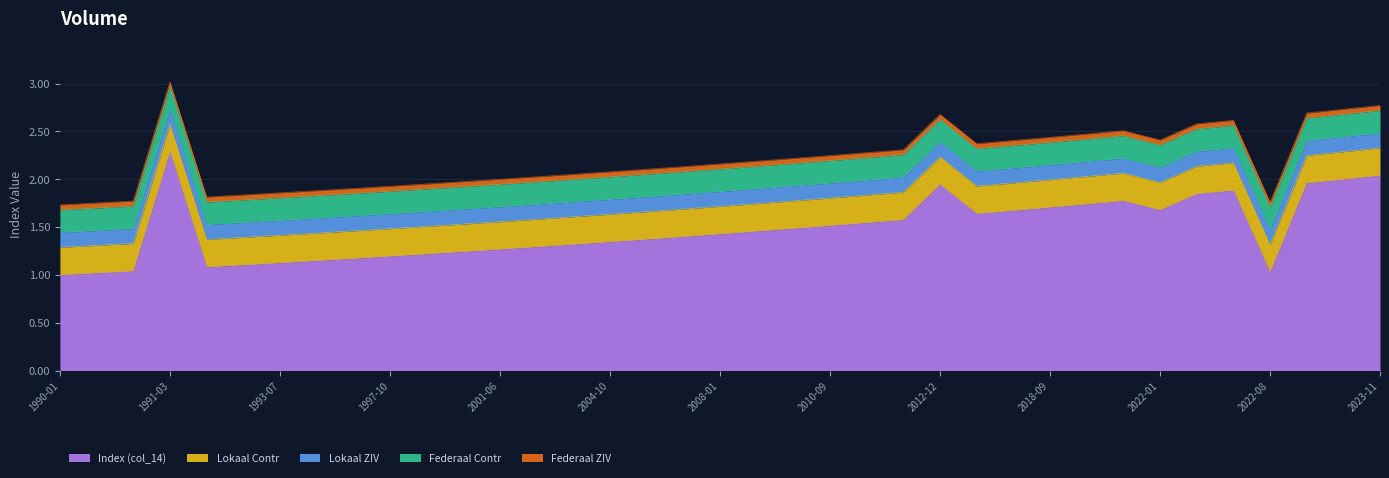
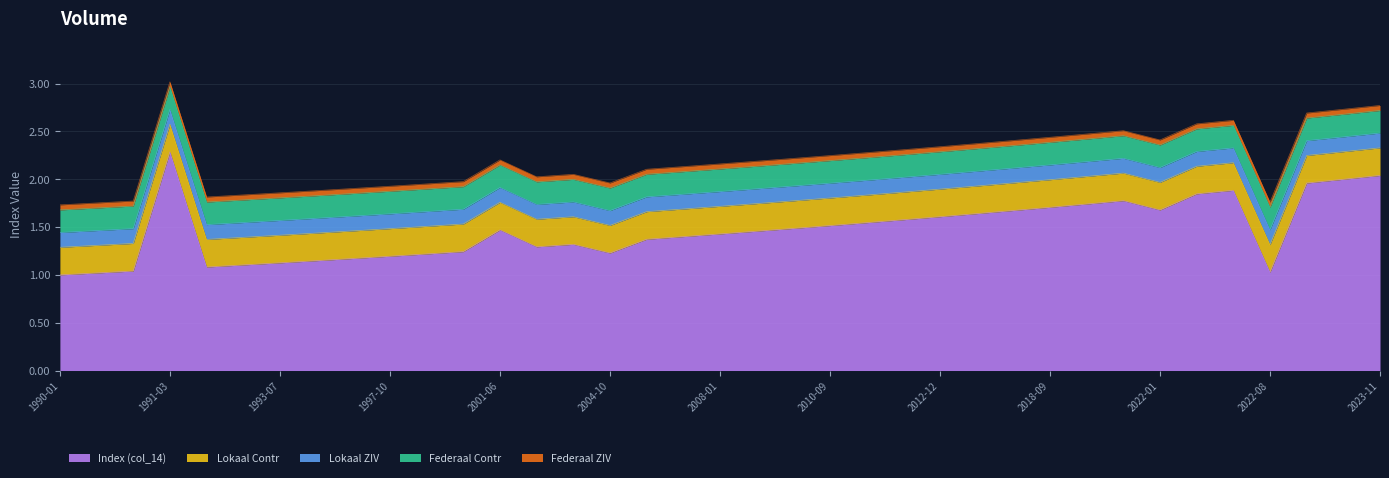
  {
    "Index (col_14)": {
      "1990-01": 1.0,
      "1991-03": 2.3,
      "1993-07": 1.1,
      "1997-10": 1.2,
-     "2001-06": 1.3,
-     "2004-10": 1.3,
+     "2001-06": 1.5,
+     "2004-10": 1.2,
      "2008-01": 1.4,
      "2010-09": 1.5,
-     "2012-12": 1.9,
+     "2012-12": 1.6,
      "2018-09": 1.7,
      "2022-01": 1.7,
      "2022-08": 1.0,
      "2023-11": 2.0
    },
    "Lokaal Contr": {
      "1990-01": 0.3,
      "1991-03": 0.3,
      "1993-07": 0.3,
      "1997-10": 0.3,
      "2001-06": 0.3,
      "2004-10": 0.3,
      "2008-01": 0.3,
      "2010-09": 0.3,
      "2012-12": 0.3,
      "2018-09": 0.3,
      "2022-01": 0.3,
      "2022-08": 0.3,
      "2023-11": 0.3
    },
    "Lokaal ZIV": {
      "1990-01": 0.2,
      "1991-03": 0.2,
      "1993-07": 0.2,
      "1997-10": 0.2,
      "2001-06": 0.2,
      "2004-10": 0.2,
      "2008-01": 0.2,
      "2010-09": 0.2,
      "2012-12": 0.2,
      "2018-09": 0.2,
      "2022-01": 0.2,
      "2022-08": 0.2,
      "2023-11": 0.2
    },
    "Federaal Contr": {
      "1990-01": 0.2,
      "1991-03": 0.2,
      "1993-07": 0.2,
      "1997-10": 0.2,
      "2001-06": 0.2,
      "2004-10": 0.2,
      "2008-01": 0.2,
      "2010-09": 0.2,
      "2012-12": 0.2,
      "2018-09": 0.2,
      "2022-01": 0.2,
      "2022-08": 0.2,
      "2023-11": 0.2
    },
    "Federaal ZIV": {
      "1990-01": 0.1,
      "1991-03": 0.1,
      "1993-07": 0.1,
      "1997-10": 0.1,
      "2001-06": 0.1,
      "2004-10": 0.1,
      "2008-01": 0.1,
      "2010-09": 0.1,
      "2012-12": 0.1,
      "2018-09": 0.1,
      "2022-01": 0.1,
      "2022-08": 0.1,
      "2023-11": 0.1
    }
  }
